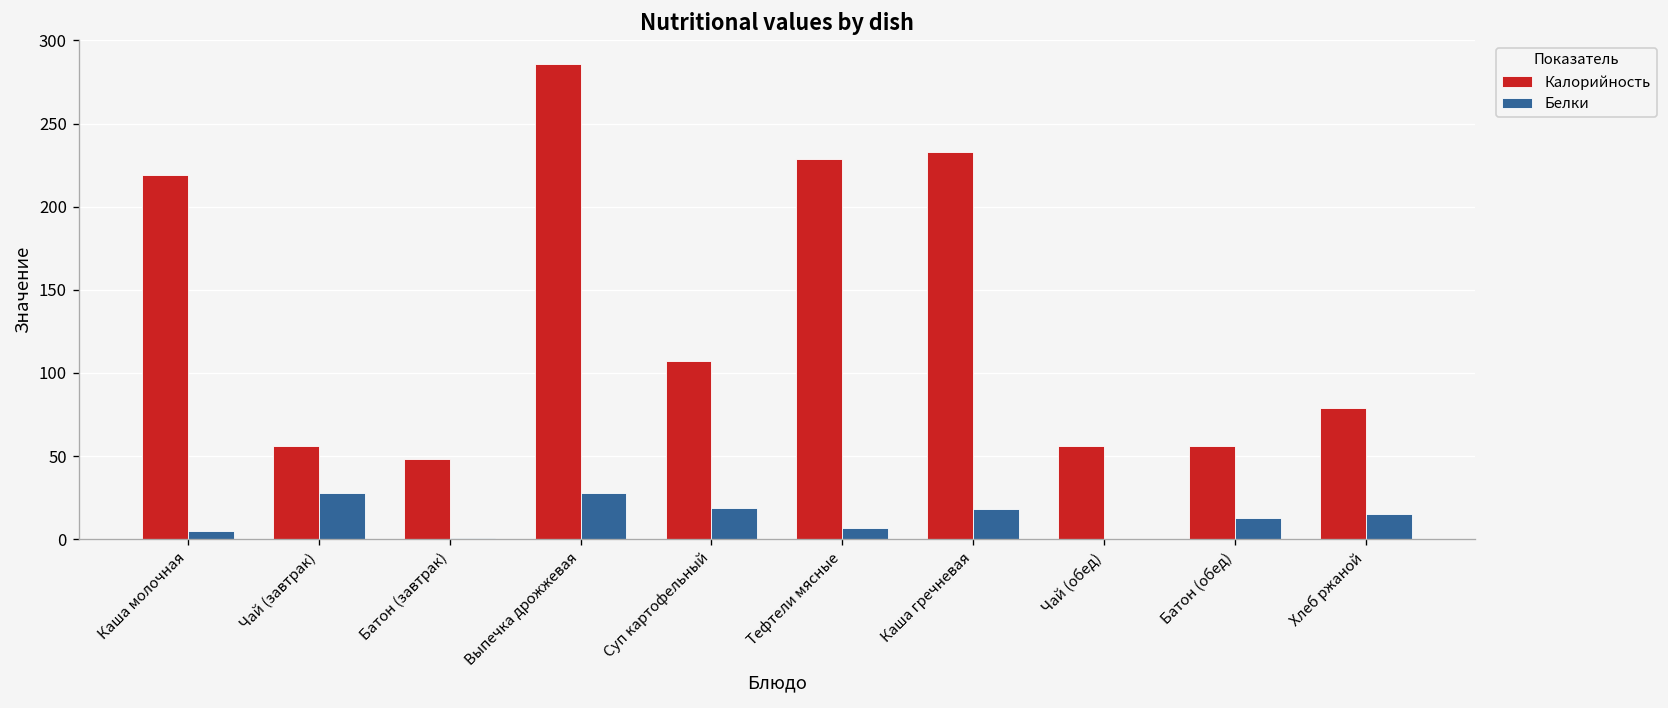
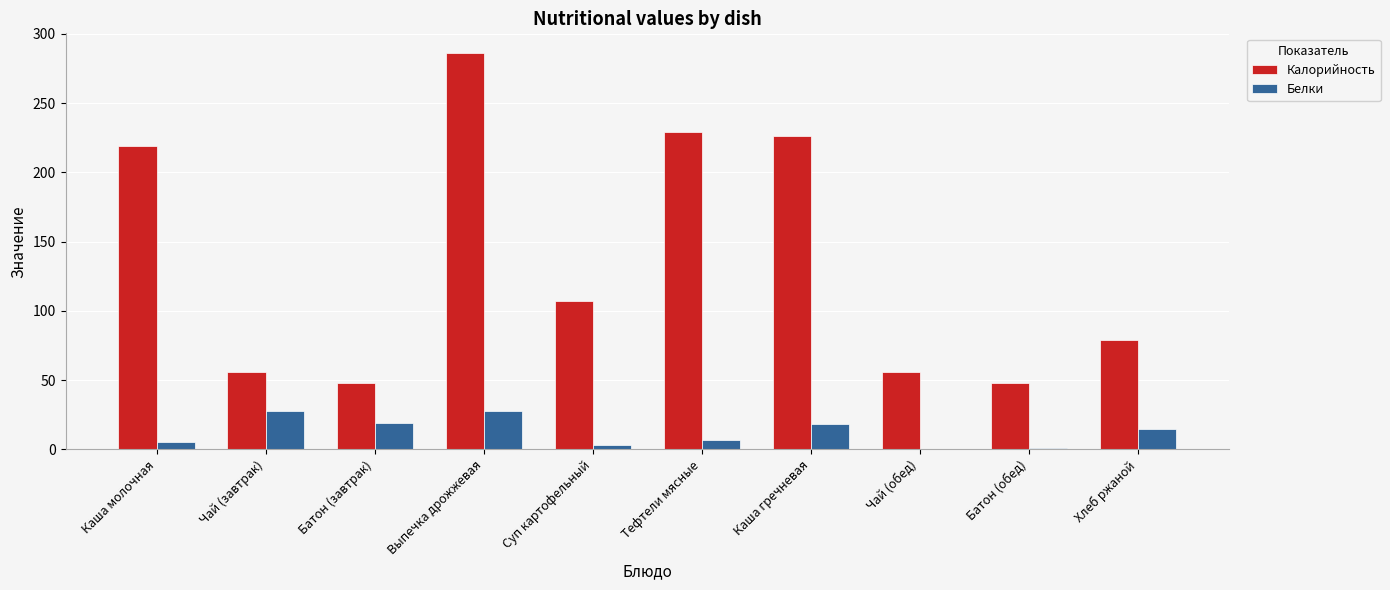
  {
    "Калорийность": {
      "Каша молочная": 219,
      "Чай (завтрак)": 56,
      "Батон (завтрак)": 48,
      "Выпечка дрожжевая": 286,
      "Суп картофельный": 107,
      "Тефтели мясные": 229,
-     "Каша гречневая": 233,
+     "Каша гречневая": 226,
      "Чай (обед)": 56,
-     "Батон (обед)": 56,
+     "Батон (обед)": 48,
      "Хлеб ржаной": 79
    },
    "Белки": {
      "Каша молочная": 5,
      "Чай (завтрак)": 28,
-     "Батон (завтрак)": 1,
+     "Батон (завтрак)": 19,
      "Выпечка дрожжевая": 28,
-     "Суп картофельный": 19,
+     "Суп картофельный": 3,
      "Тефтели мясные": 7,
      "Каша гречневая": 18,
      "Чай (обед)": 0,
-     "Батон (обед)": 13,
+     "Батон (обед)": 1,
      "Хлеб ржаной": 15
    }
  }
